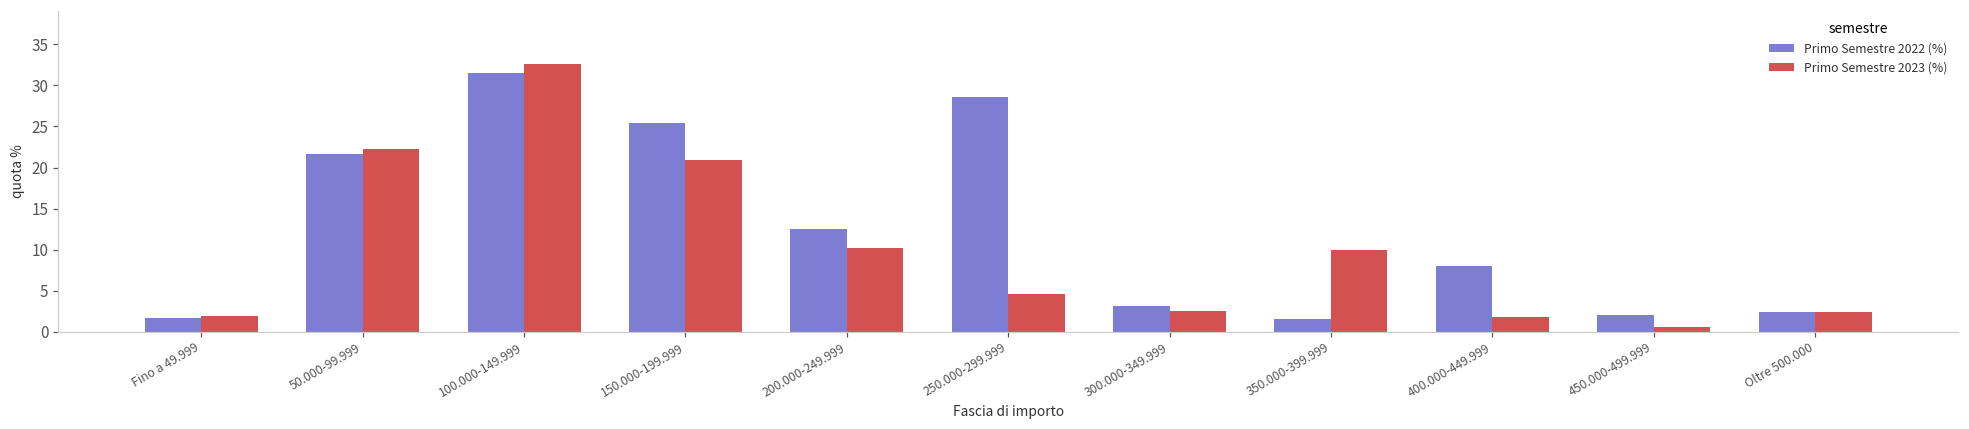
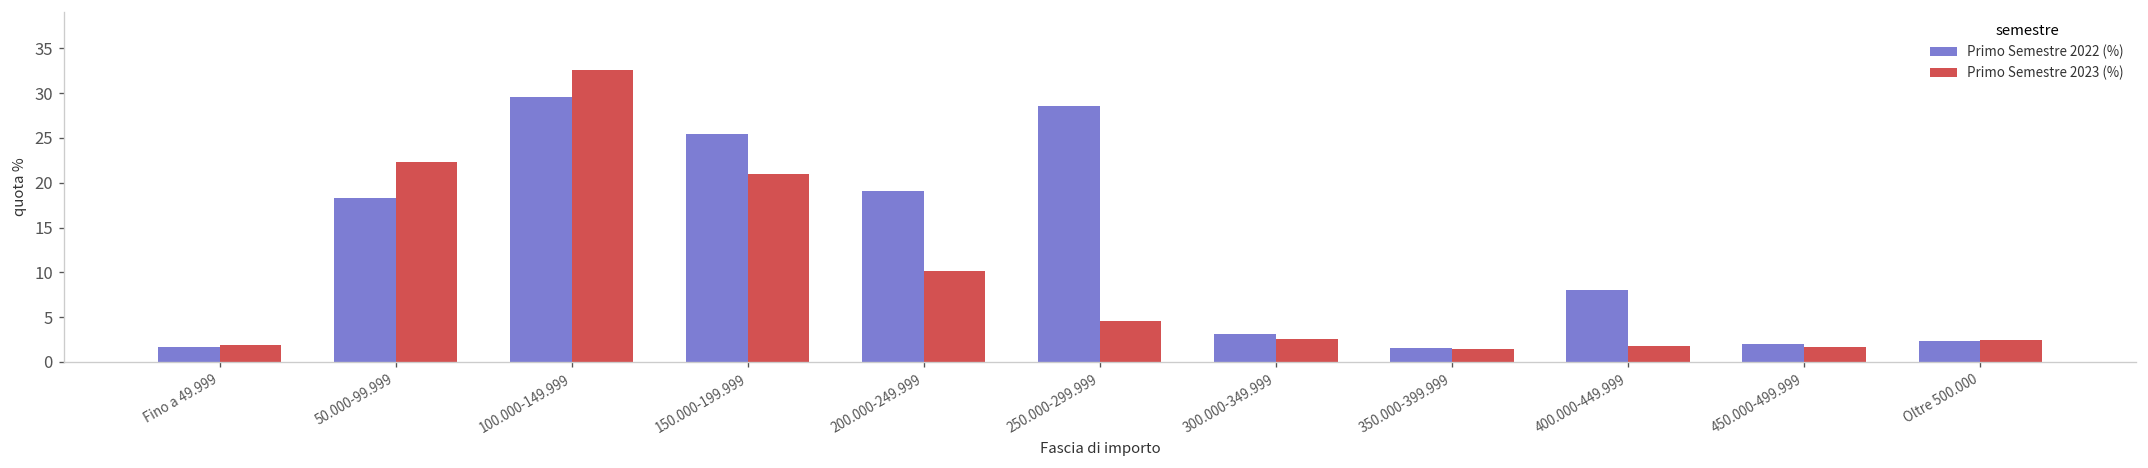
  {
    "Primo Semestre 2022 (%)": {
      "Fino a 49.999": 2,
-     "50.000-99.999": 22,
-     "100.000-149.999": 31,
+     "50.000-99.999": 18,
+     "100.000-149.999": 30,
      "150.000-199.999": 25,
-     "200.000-249.999": 13,
+     "200.000-249.999": 19,
      "250.000-299.999": 29,
      "300.000-349.999": 3,
      "350.000-399.999": 2,
      "400.000-449.999": 8,
      "450.000-499.999": 2,
      "Oltre 500.000": 2
    },
    "Primo Semestre 2023 (%)": {
      "Fino a 49.999": 2,
      "50.000-99.999": 22,
      "100.000-149.999": 33,
      "150.000-199.999": 21,
      "200.000-249.999": 10,
      "250.000-299.999": 5,
      "300.000-349.999": 3,
-     "350.000-399.999": 10,
+     "350.000-399.999": 1,
      "400.000-449.999": 2,
-     "450.000-499.999": 1,
+     "450.000-499.999": 2,
      "Oltre 500.000": 2
    }
  }
